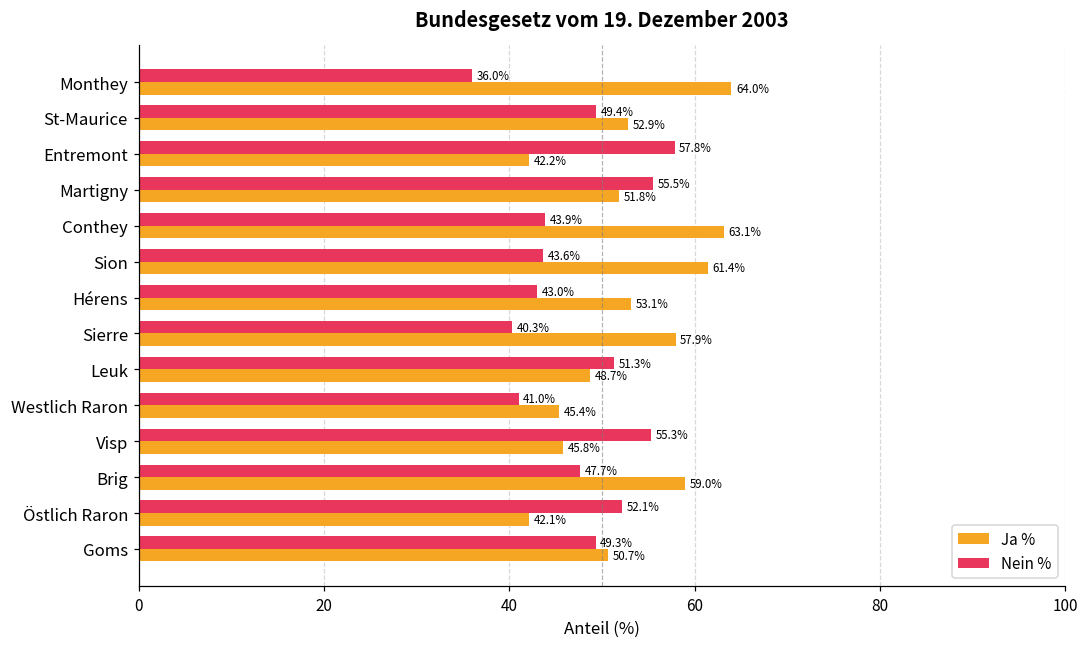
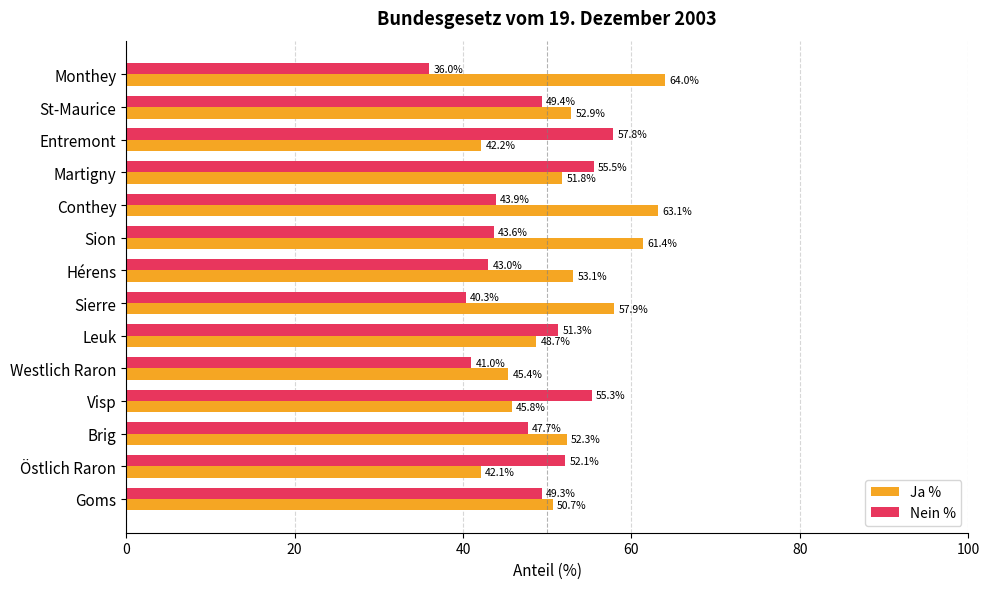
  {
    "Ja %": {
      "Monthey": "64.0%",
      "St-Maurice": "52.9%",
      "Entremont": "42.2%",
      "Martigny": "51.8%",
      "Conthey": "63.1%",
      "Sion": "61.4%",
      "Hérens": "53.1%",
      "Sierre": "57.9%",
      "Leuk": "48.7%",
      "Westlich Raron": "45.4%",
      "Visp": "45.8%",
-     "Brig": "59.0%",
+     "Brig": "52.3%",
      "Östlich Raron": "42.1%",
      "Goms": "50.7%"
    },
    "Nein %": {
      "Monthey": "36.0%",
      "St-Maurice": "49.4%",
      "Entremont": "57.8%",
      "Martigny": "55.5%",
      "Conthey": "43.9%",
      "Sion": "43.6%",
      "Hérens": "43.0%",
      "Sierre": "40.3%",
      "Leuk": "51.3%",
      "Westlich Raron": "41.0%",
      "Visp": "55.3%",
      "Brig": "47.7%",
      "Östlich Raron": "52.1%",
      "Goms": "49.3%"
    }
  }
